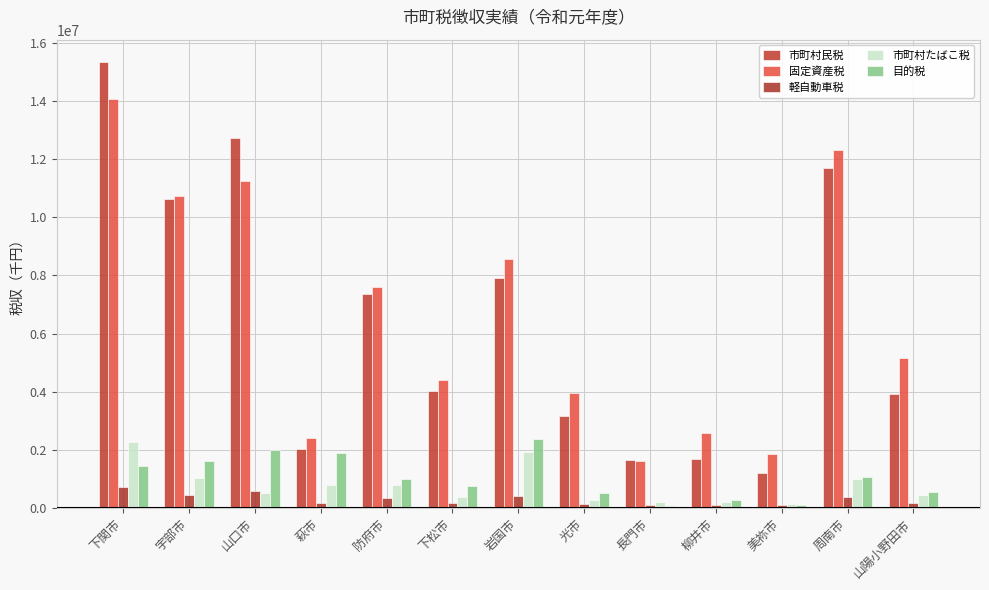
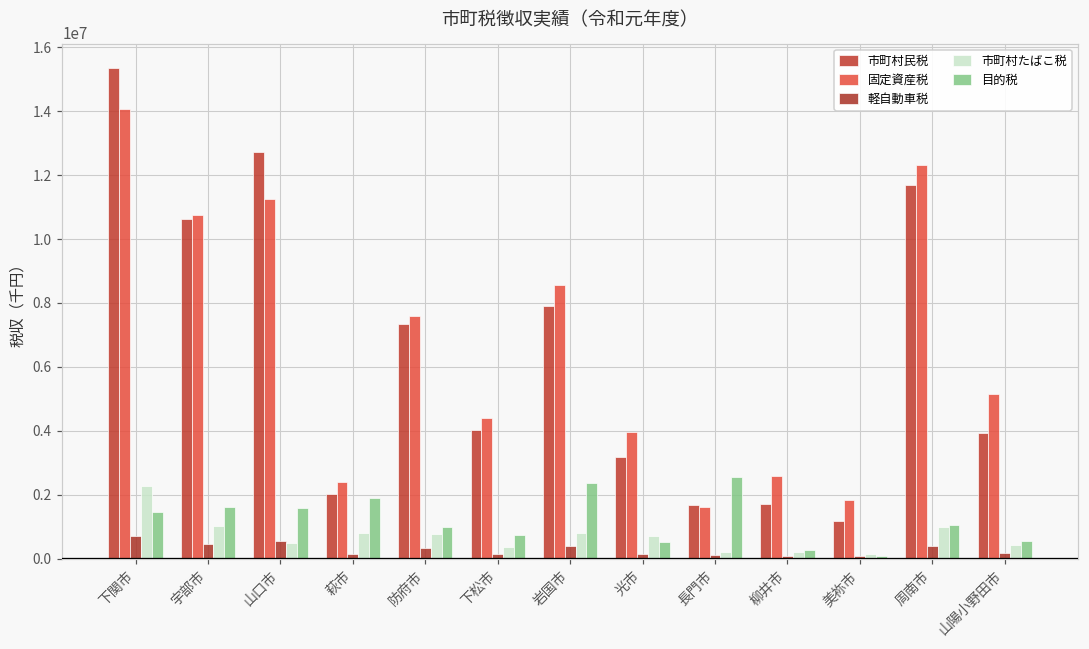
  {
    "市町村たばこ税": {
      "下関市": 2300000,
      "宇部市": 1000000,
      "山口市": 500000,
      "萩市": 800000,
      "防府市": 800000,
      "下松市": 400000,
-     "岩国市": 1900000,
-     "光市": 300000,
+     "岩国市": 800000,
+     "光市": 700000,
      "長門市": 200000,
      "柳井市": 200000,
      "美祢市": 200000,
      "周南市": 1000000,
      "山陽小野田市": 400000
    },
    "目的税": {
      "下関市": 1500000,
      "宇部市": 1600000,
-     "山口市": 2000000,
+     "山口市": 1600000,
      "萩市": 1900000,
      "防府市": 1000000,
      "下松市": 800000,
      "岩国市": 2400000,
      "光市": 500000,
-     "長門市": 100000,
+     "長門市": 2600000,
      "柳井市": 300000,
      "美祢市": 100000,
      "周南市": 1100000,
      "山陽小野田市": 600000
    }
  }
